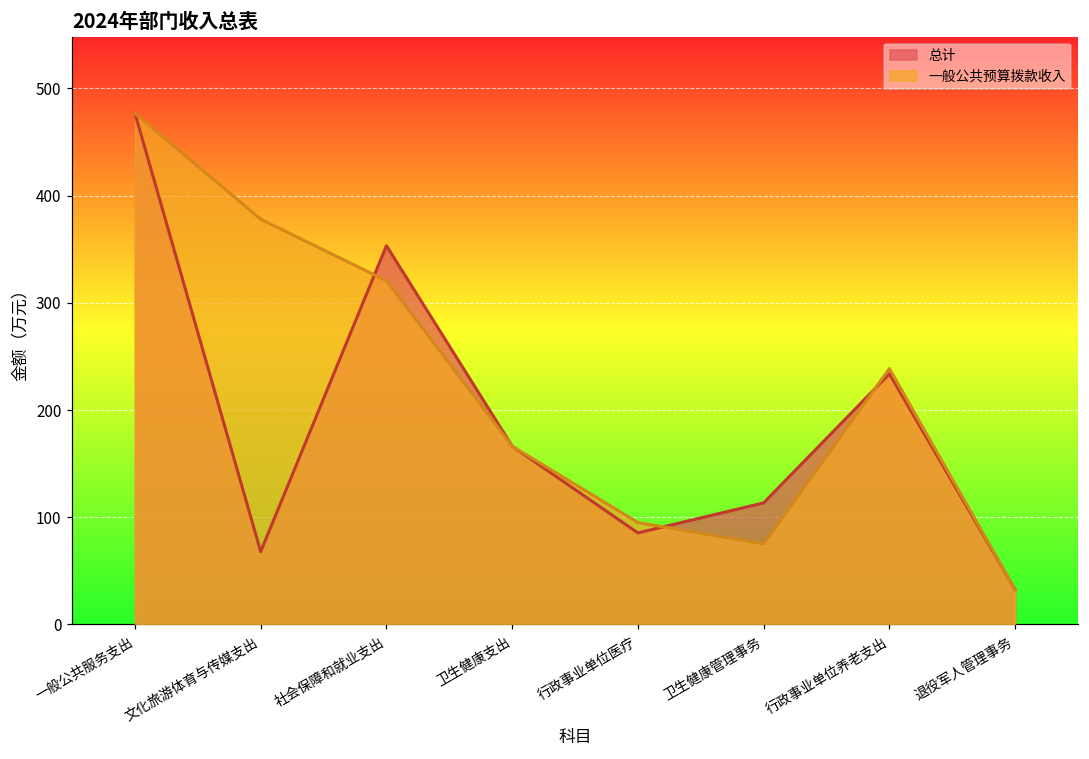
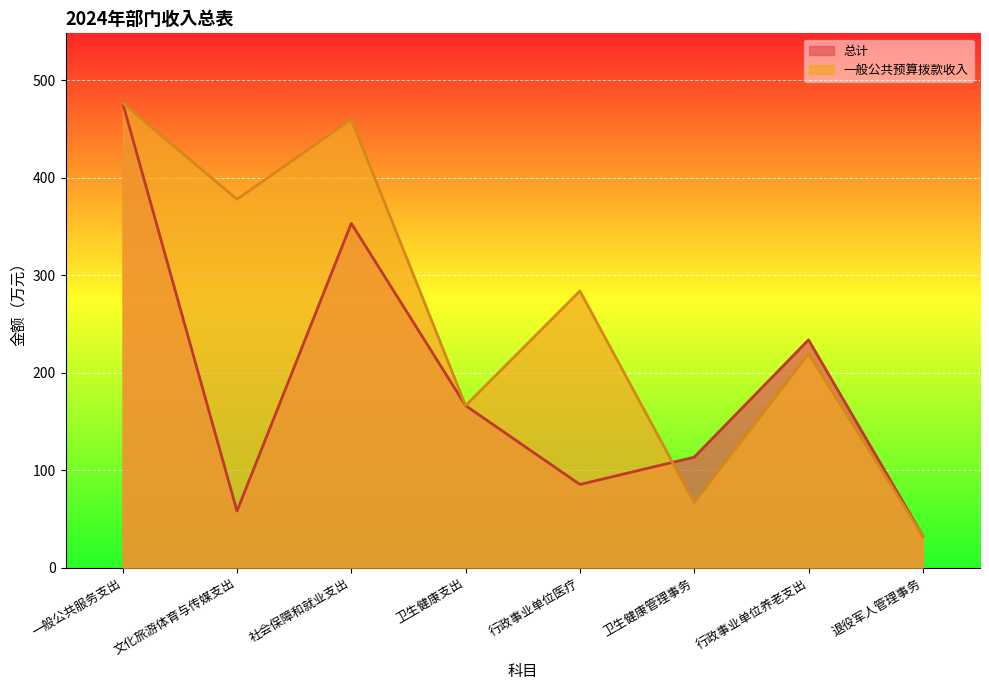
  {
    "总计": {
-     "文化旅游体育与传媒支出": 70,
+     "文化旅游体育与传媒支出": 60,
      "社会保障和就业支出": 350,
      "行政事业单位医疗": 90,
      "卫生健康管理事务": 110,
      "行政事业单位养老支出": 230
    },
    "一般公共预算拨款收入": {
      "文化旅游体育与传媒支出": 380,
-     "社会保障和就业支出": 320,
-     "行政事业单位医疗": 100,
-     "卫生健康管理事务": 80,
-     "行政事业单位养老支出": 240
+     "社会保障和就业支出": 460,
+     "行政事业单位医疗": 280,
+     "卫生健康管理事务": 70,
+     "行政事业单位养老支出": 220
    }
  }
